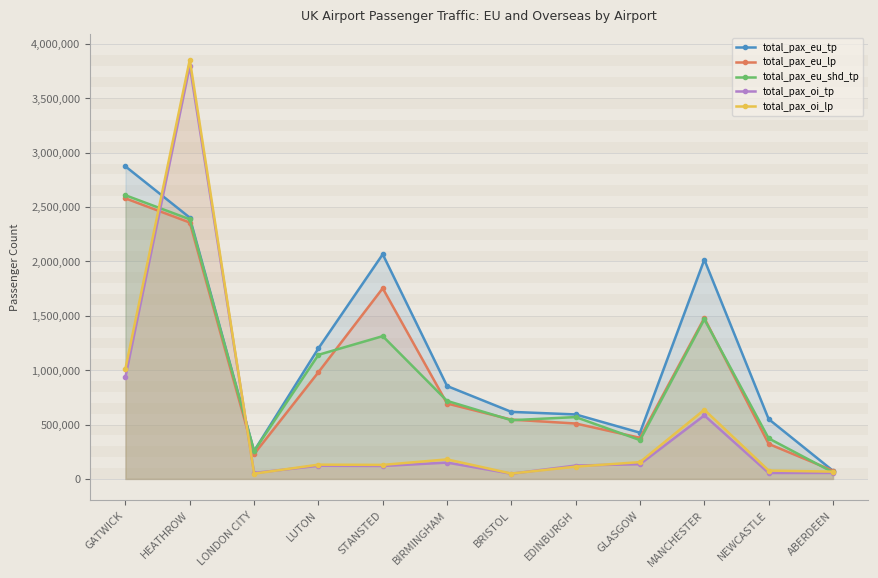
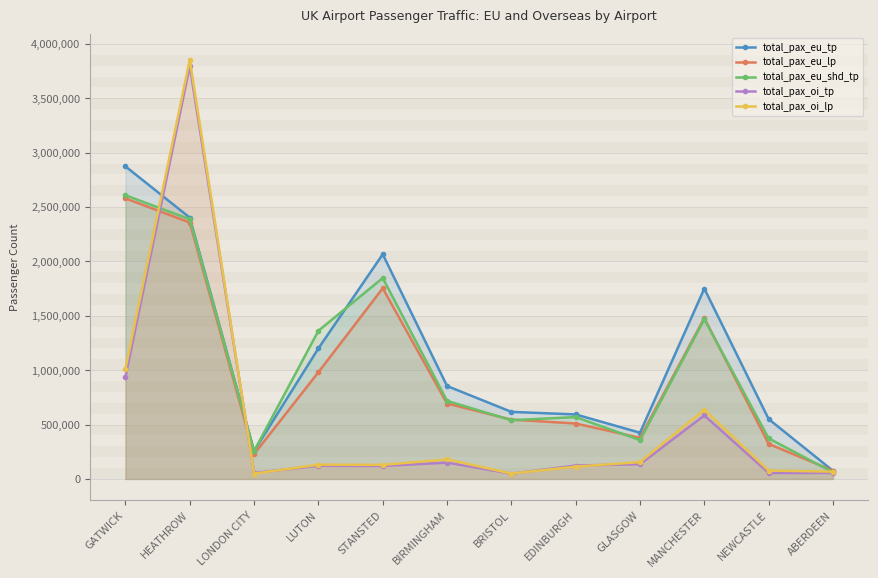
  {
    "total_pax_eu_tp": {
      "GATWICK": "2,870,000",
      "LUTON": "1,200,000",
      "STANSTED": "2,070,000",
      "BIRMINGHAM": "850,000",
      "BRISTOL": "620,000",
      "EDINBURGH": "590,000",
      "GLASGOW": "420,000",
-     "MANCHESTER": "2,020,000",
+     "MANCHESTER": "1,750,000",
      "NEWCASTLE": "550,000"
    },
    "total_pax_eu_lp": {
      "GATWICK": "2,580,000",
      "HEATHROW": "2,360,000",
      "LONDON CITY": "230,000",
      "LUTON": "980,000",
      "STANSTED": "1,750,000",
      "BIRMINGHAM": "690,000",
      "EDINBURGH": "510,000",
      "NEWCASTLE": "320,000"
    },
    "total_pax_eu_shd_tp": {
      "GATWICK": "2,610,000",
-     "LUTON": "1,140,000",
-     "STANSTED": "1,310,000",
+     "LUTON": "1,360,000",
+     "STANSTED": "1,850,000",
      "BIRMINGHAM": "720,000",
      "EDINBURGH": "570,000",
      "NEWCASTLE": "370,000"
    },
    "total_pax_oi_tp": {
      "GATWICK": "940,000",
      "HEATHROW": "3,800,000",
      "BIRMINGHAM": "150,000",
      "MANCHESTER": "580,000"
    },
    "total_pax_oi_lp": {
      "GATWICK": "1,010,000",
      "HEATHROW": "3,850,000",
      "BIRMINGHAM": "180,000",
      "MANCHESTER": "640,000"
    }
  }
